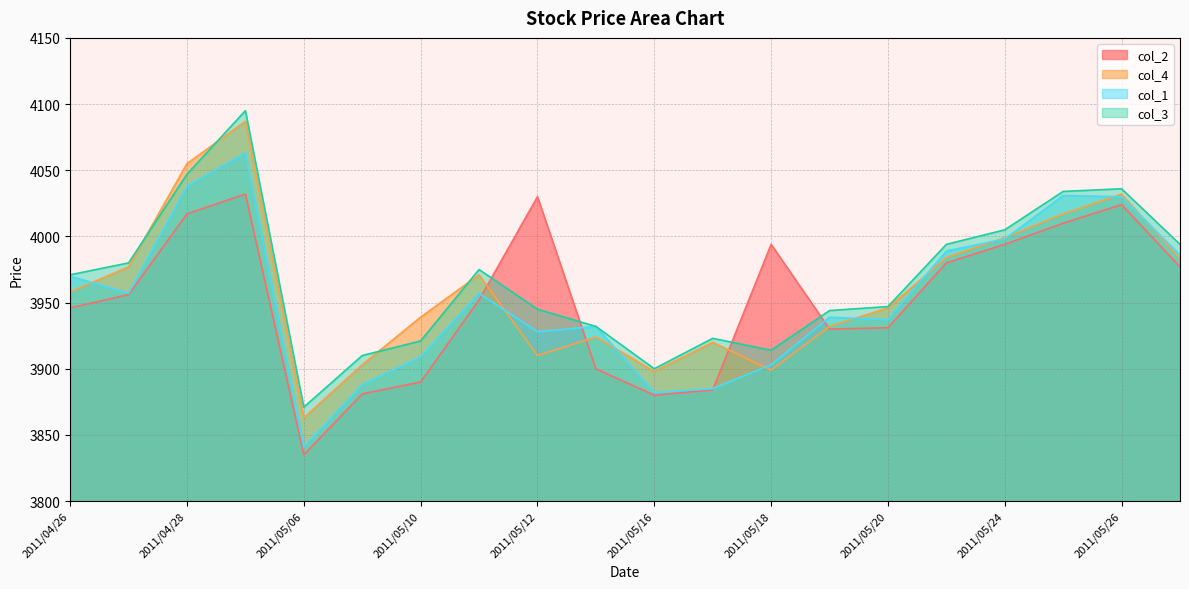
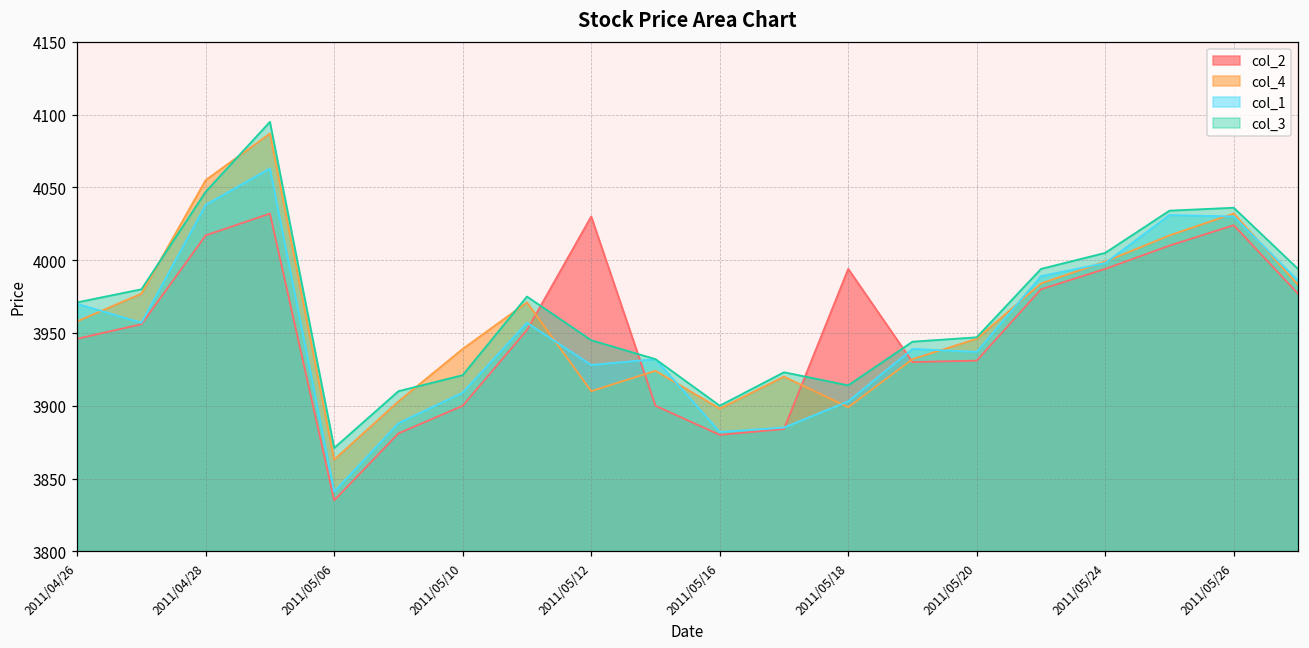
  {
    "col_2": {
      "2011/04/26": 3946,
      "2011/04/28": 4017,
      "2011/05/06": 3835,
-     "2011/05/10": 3890,
+     "2011/05/10": 3900,
      "2011/05/12": 4030,
      "2011/05/16": 3880,
      "2011/05/18": 3994,
      "2011/05/20": 3931,
      "2011/05/24": 3994,
      "2011/05/26": 4024
    },
    "col_4": {
      "2011/04/26": 3958,
      "2011/04/28": 4055,
      "2011/05/06": 3863,
      "2011/05/10": 3939,
      "2011/05/12": 3910,
      "2011/05/16": 3898,
      "2011/05/18": 3899,
      "2011/05/26": 4032
    }
  }
